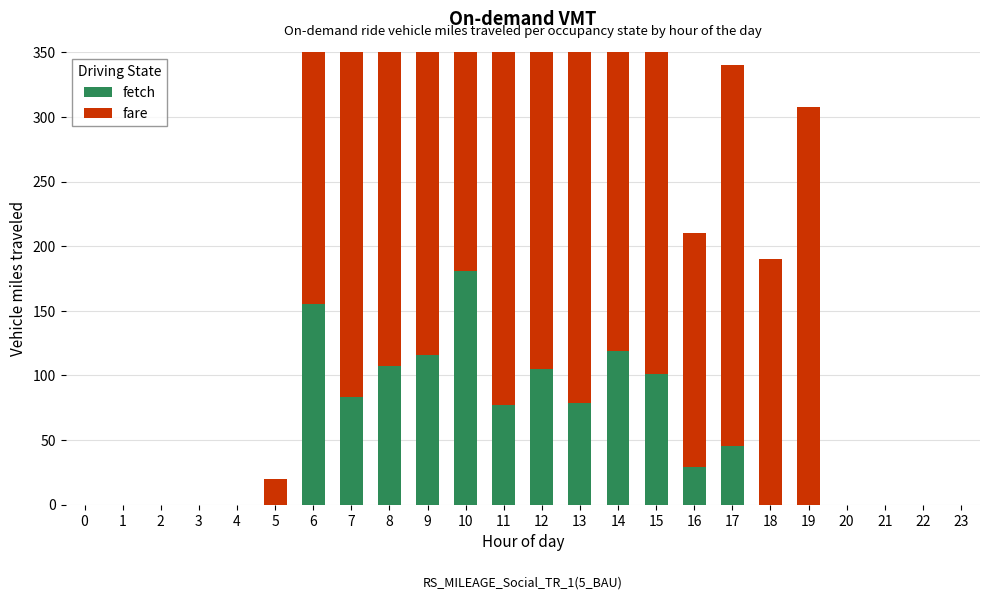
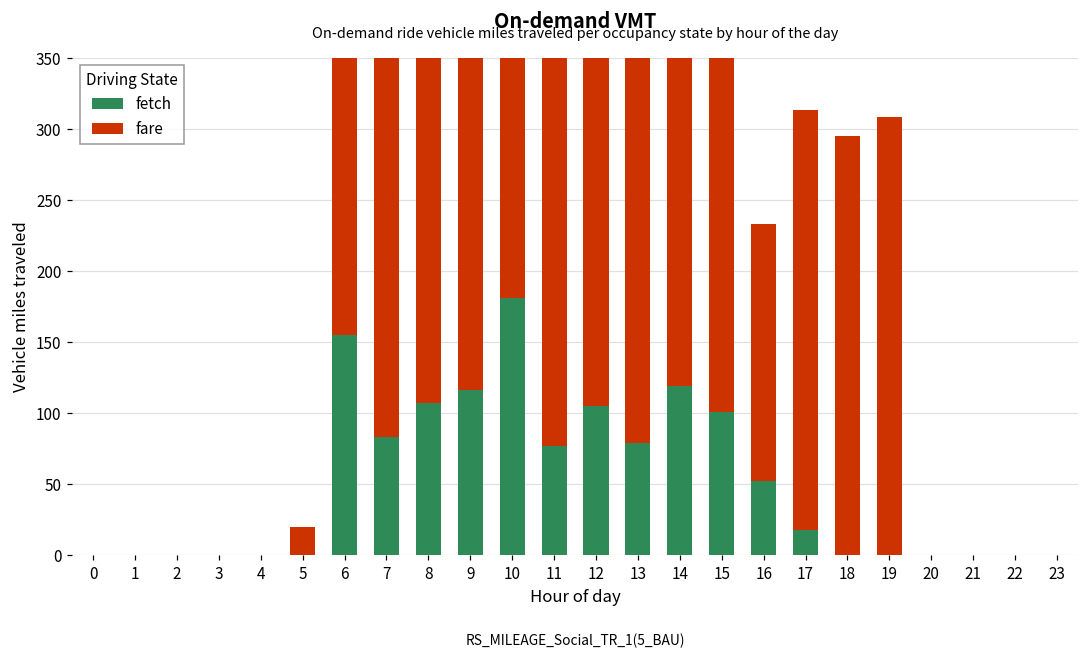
  {
    "fetch": {
      "0": 0,
      "1": 0,
      "2": 0,
      "3": 0,
      "4": 0,
      "5": 0,
      "6": 155,
      "7": 83,
      "8": 107,
      "9": 116,
      "10": 181,
      "11": 77,
      "12": 105,
      "13": 79,
      "14": 119,
      "15": 101,
-     "16": 29,
-     "17": 45,
+     "16": 52,
+     "17": 18,
      "18": 0,
      "19": 0,
      "20": 0,
      "21": 0,
      "22": 0,
      "23": 0
    },
    "fare": {
      "0": 0,
      "1": 0,
      "2": 0,
      "3": 0,
      "4": 0,
      "5": 20,
      "16": 181,
      "17": 295,
-     "18": 190,
+     "18": 295,
      "19": 308,
      "20": 0,
      "21": 0,
      "22": 0,
      "23": 0
    }
  }
